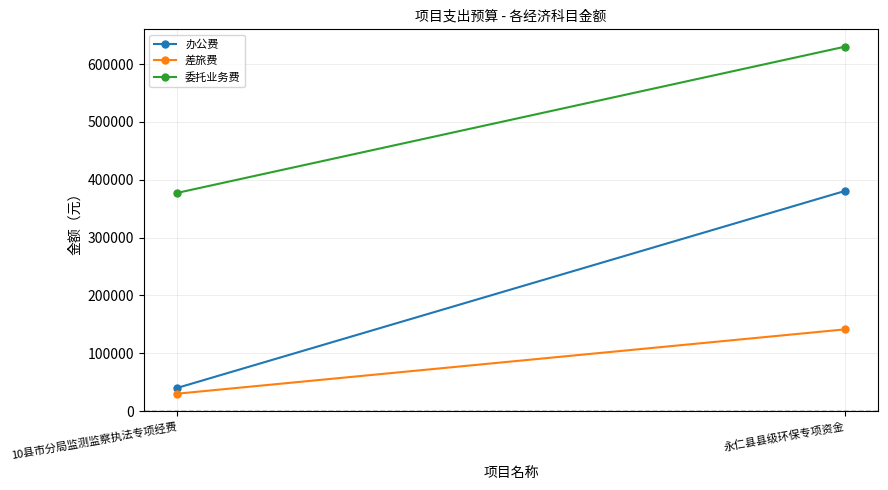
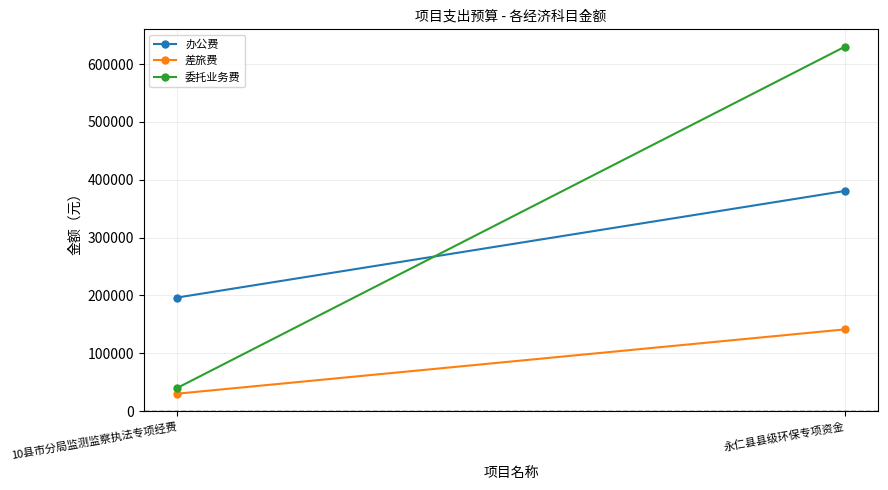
  {
    "办公费": {
-     "10县市分局监测监察执法专项经费": 40000,
+     "10县市分局监测监察执法专项经费": 200000,
      "永仁县县级环保专项资金": 380000
    },
    "差旅费": {
      "10县市分局监测监察执法专项经费": 30000,
      "永仁县县级环保专项资金": 140000
    },
    "委托业务费": {
-     "10县市分局监测监察执法专项经费": 380000,
+     "10县市分局监测监察执法专项经费": 40000,
      "永仁县县级环保专项资金": 630000
    }
  }
